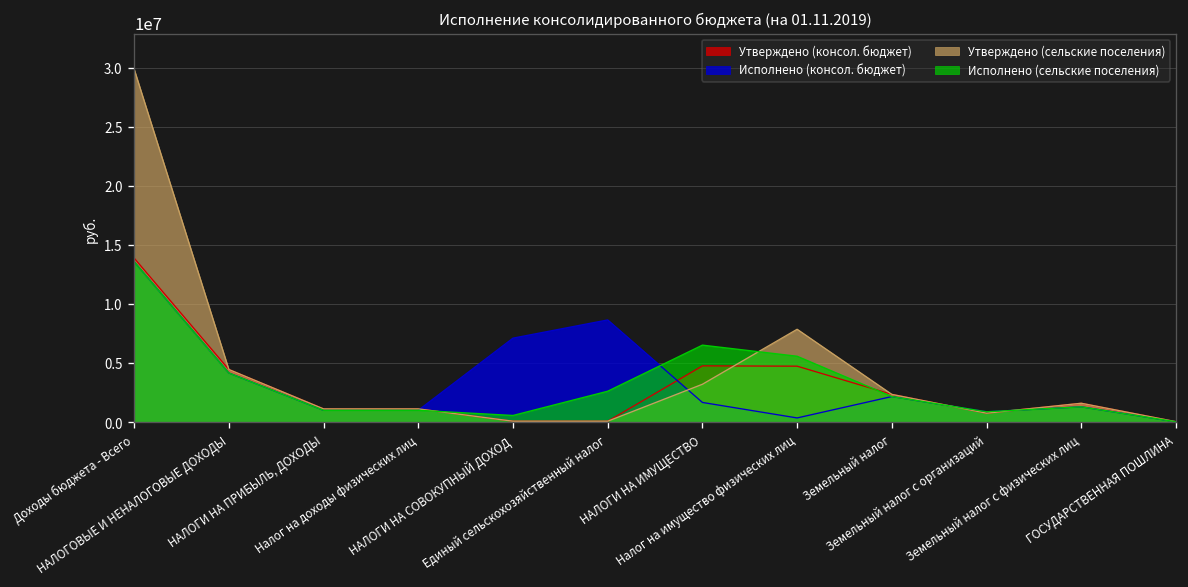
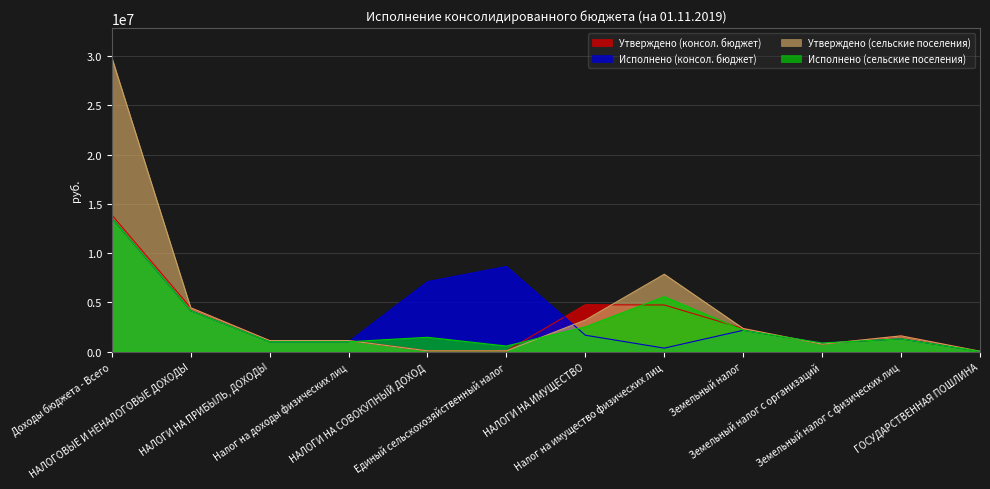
  {
    "Утверждено (консол. бюджет)": {
      "Доходы бюджета - Всего": 14000000,
      "НАЛОГИ НА ИМУЩЕСТВО": 5000000,
      "Налог на имущество физических лиц": 5000000
    },
    "Исполнено (консол. бюджет)": {
      "НАЛОГИ НА СОВОКУПНЫЙ ДОХОД": 7000000,
      "Единый сельскохозяйственный налог": 9000000,
      "НАЛОГИ НА ИМУЩЕСТВО": 2000000,
      "Налог на имущество физических лиц": 0
    },
    "Утверждено (сельские поселения)": {
      "Доходы бюджета - Всего": 30000000,
      "НАЛОГИ НА ИМУЩЕСТВО": 3000000,
      "Налог на имущество физических лиц": 8000000
    },
    "Исполнено (сельские поселения)": {
-     "НАЛОГИ НА СОВОКУПНЫЙ ДОХОД": 600000,
-     "Единый сельскохозяйственный налог": 3000000,
-     "НАЛОГИ НА ИМУЩЕСТВО": 7000000,
+     "НАЛОГИ НА СОВОКУПНЫЙ ДОХОД": 1400000,
+     "Единый сельскохозяйственный налог": 1000000,
+     "НАЛОГИ НА ИМУЩЕСТВО": 3000000,
      "Налог на имущество физических лиц": 6000000
    }
  }
